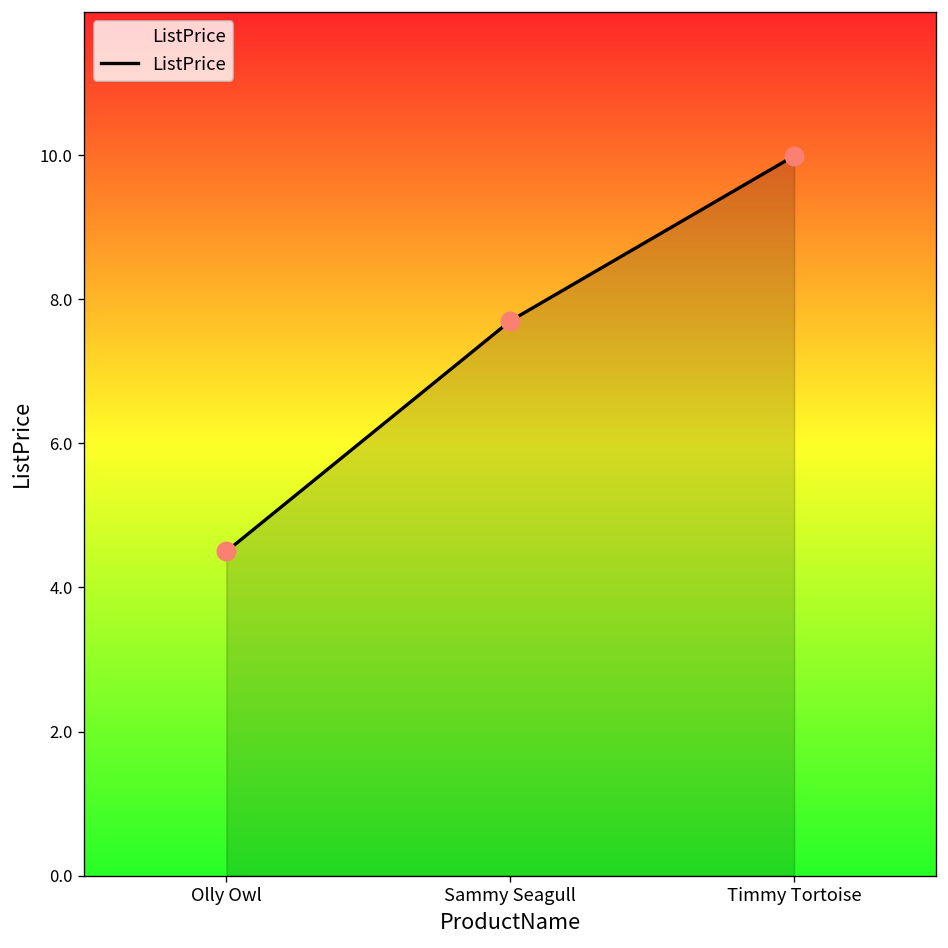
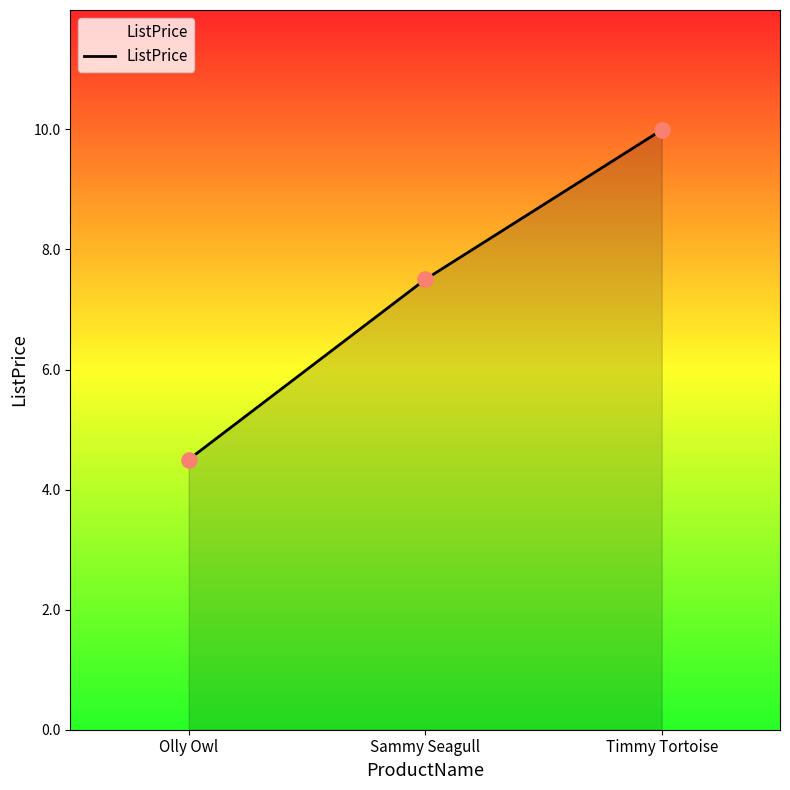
  {
    "Olly Owl": 4.5,
-   "Sammy Seagull": 7.7,
+   "Sammy Seagull": 7.5,
    "Timmy Tortoise": 10.0
  }
